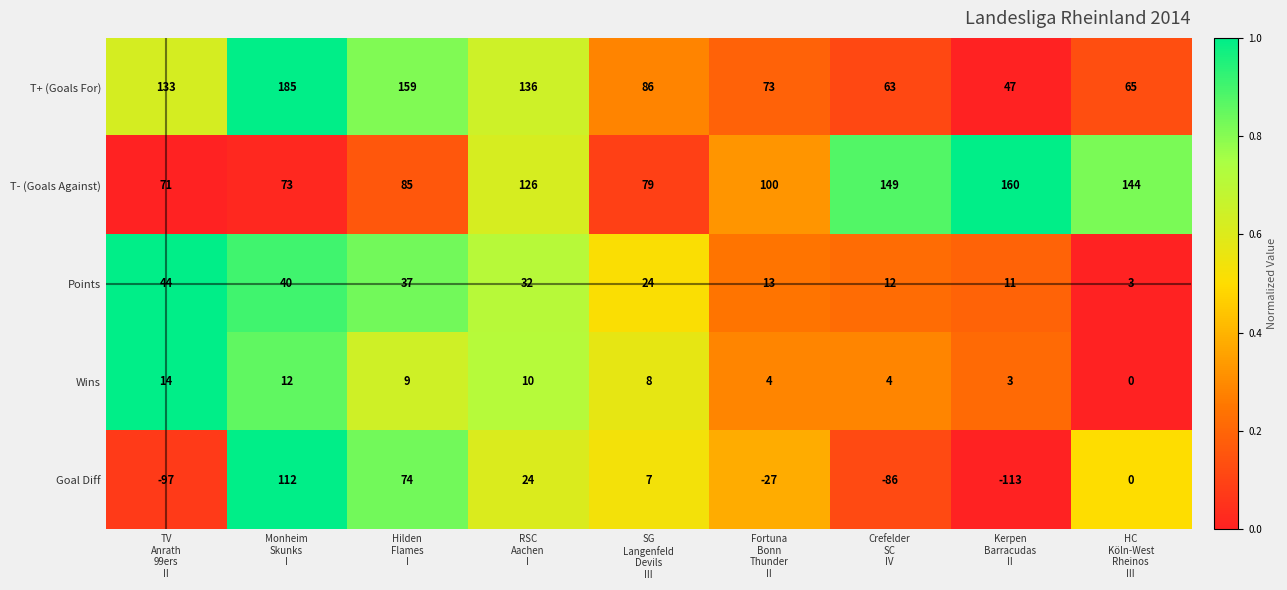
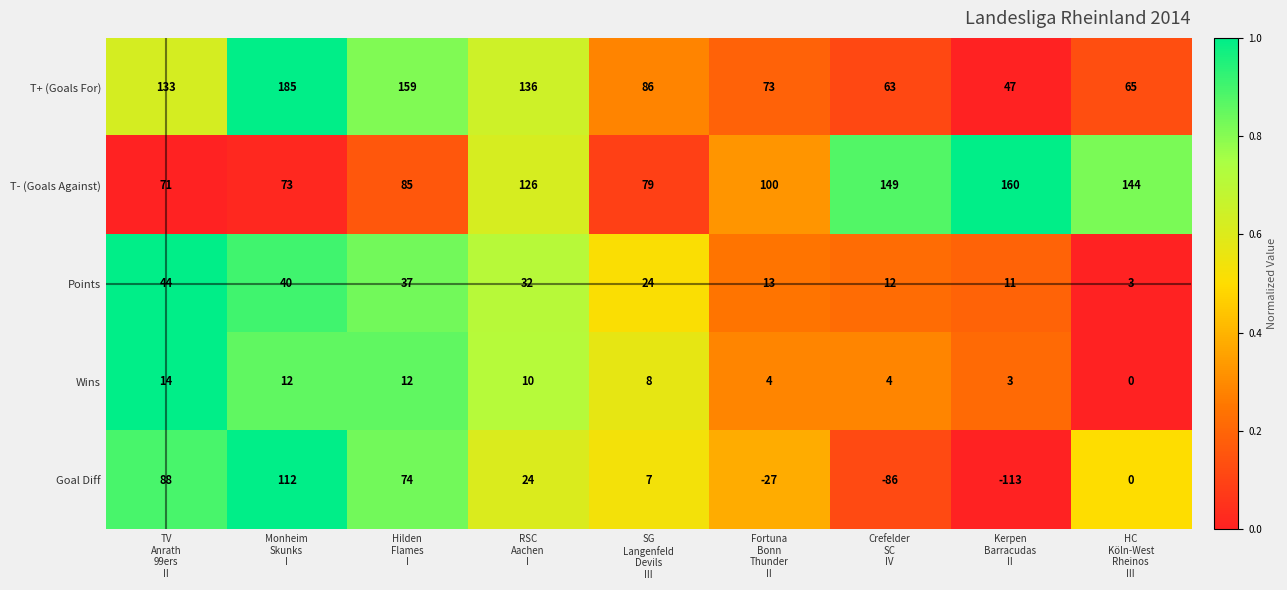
  {
    "T+ (Goals For)": {
      "TV Anrath 99ers II": 133,
      "Monheim Skunks I": 185,
      "Hilden Flames I": 159,
      "RSC Aachen I": 136,
      "SG Langenfeld Devils III": 86,
      "Fortuna Bonn Thunder II": 73,
      "Crefelder SC IV": 63,
      "Kerpen Barracudas II": 47,
      "HC Köln-West Rheinos III": 65
    },
    "T- (Goals Against)": {
      "TV Anrath 99ers II": 71,
      "Monheim Skunks I": 73,
      "Hilden Flames I": 85,
      "RSC Aachen I": 126,
      "SG Langenfeld Devils III": 79,
      "Fortuna Bonn Thunder II": 100,
      "Crefelder SC IV": 149,
      "Kerpen Barracudas II": 160,
      "HC Köln-West Rheinos III": 144
    },
    "Points": {
      "TV Anrath 99ers II": 44,
      "Monheim Skunks I": 40,
      "Hilden Flames I": 37,
      "RSC Aachen I": 32,
      "SG Langenfeld Devils III": 24,
      "Fortuna Bonn Thunder II": 13,
      "Crefelder SC IV": 12,
      "Kerpen Barracudas II": 11,
      "HC Köln-West Rheinos III": 3
    },
    "Wins": {
      "TV Anrath 99ers II": 14,
      "Monheim Skunks I": 12,
-     "Hilden Flames I": 9,
+     "Hilden Flames I": 12,
      "RSC Aachen I": 10,
      "SG Langenfeld Devils III": 8,
      "Fortuna Bonn Thunder II": 4,
      "Crefelder SC IV": 4,
      "Kerpen Barracudas II": 3,
      "HC Köln-West Rheinos III": 0
    },
    "Goal Diff": {
-     "TV Anrath 99ers II": -97,
+     "TV Anrath 99ers II": 88,
      "Monheim Skunks I": 112,
      "Hilden Flames I": 74,
      "RSC Aachen I": 24,
      "SG Langenfeld Devils III": 7,
      "Fortuna Bonn Thunder II": -27,
      "Crefelder SC IV": -86,
      "Kerpen Barracudas II": -113,
      "HC Köln-West Rheinos III": 0
    }
  }
